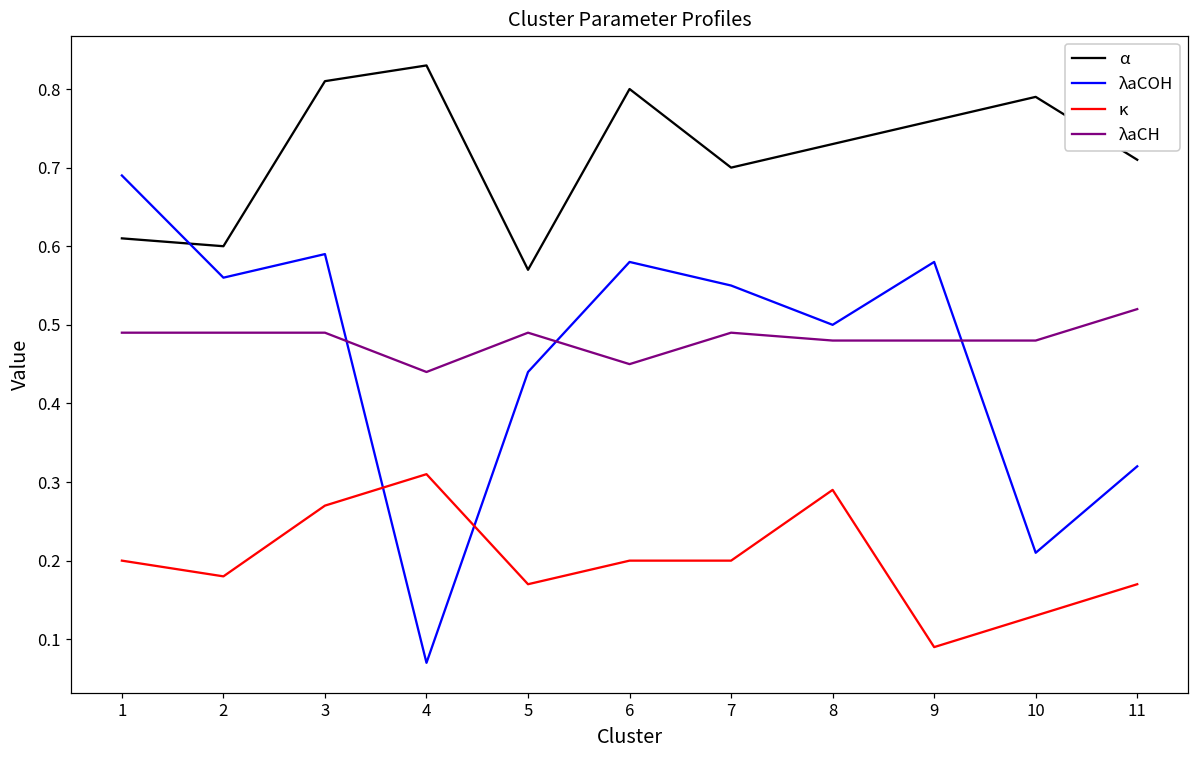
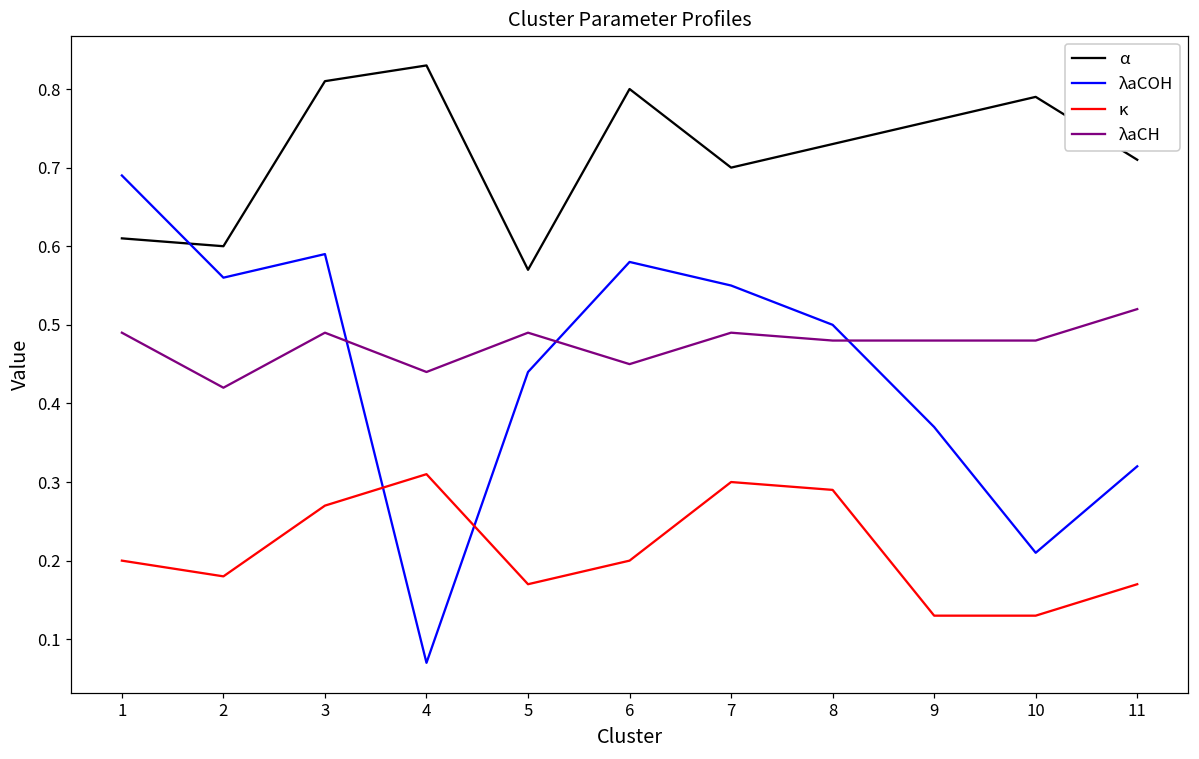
  {
    "α": {
      "1": 0.61,
      "2": 0.60,
      "3": 0.81,
      "4": 0.83,
      "5": 0.57,
      "6": 0.80,
      "7": 0.70,
      "8": 0.73,
      "9": 0.76,
      "10": 0.79,
      "11": 0.71
    },
    "λaCOH": {
      "1": 0.69,
      "2": 0.56,
      "3": 0.59,
      "4": 0.07,
      "5": 0.44,
      "6": 0.58,
      "7": 0.55,
      "8": 0.50,
-     "9": 0.58,
+     "9": 0.37,
      "10": 0.21,
      "11": 0.32
    },
    "κ": {
      "1": 0.20,
      "2": 0.18,
      "3": 0.27,
      "4": 0.31,
      "5": 0.17,
      "6": 0.20,
-     "7": 0.2,
+     "7": 0.3,
      "8": 0.29,
-     "9": 0.09,
+     "9": 0.13,
      "10": 0.13,
      "11": 0.17
    },
    "λaCH": {
      "1": 0.49,
-     "2": 0.49,
+     "2": 0.42,
      "3": 0.49,
      "4": 0.44,
      "5": 0.49,
      "6": 0.45,
      "7": 0.49,
      "8": 0.48,
      "9": 0.48,
      "10": 0.48,
      "11": 0.52
    }
  }
